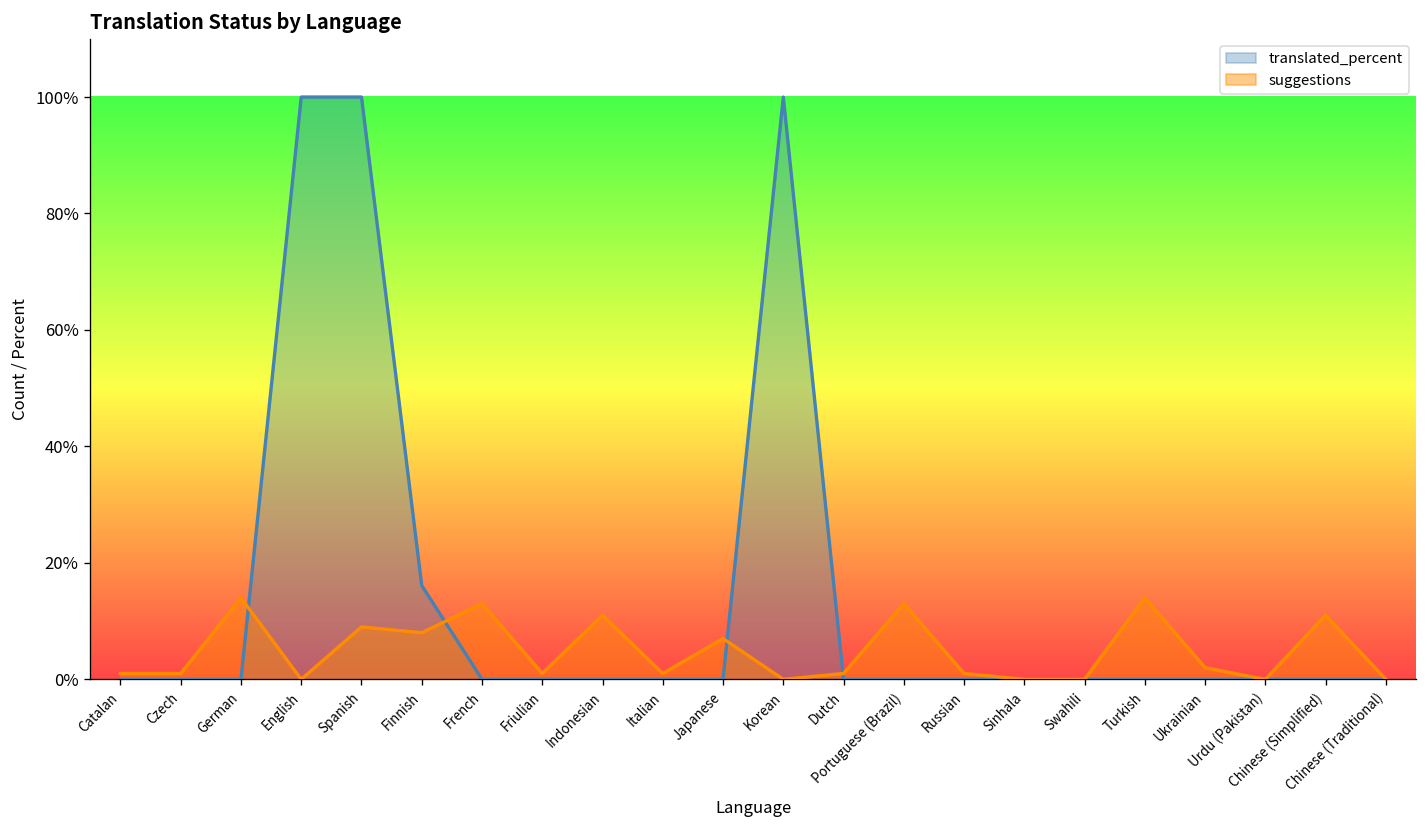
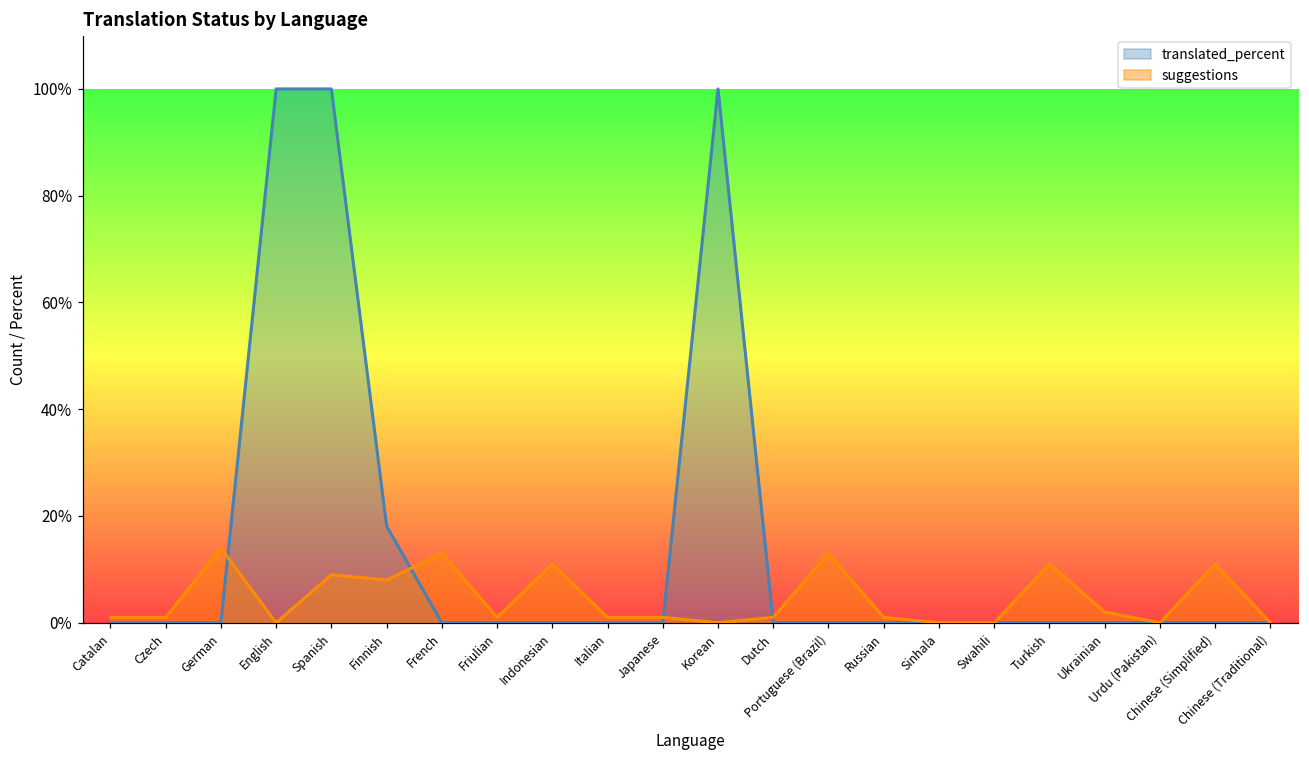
  {
    "translated_percent": {
      "Catalan": "0%",
      "Czech": "0%",
      "German": "0%",
      "English": "100%",
      "Spanish": "100%",
-     "Finnish": "16%",
+     "Finnish": "18%",
      "French": "0%",
      "Friulian": "0%",
      "Indonesian": "0%",
      "Italian": "0%",
      "Japanese": "0%",
      "Korean": "100%",
      "Dutch": "0%",
      "Portuguese (Brazil)": "0%",
      "Russian": "0%",
      "Turkish": "0%",
      "Ukrainian": "0%",
      "Chinese (Simplified)": "0%"
    },
    "suggestions": {
      "Catalan": "1%",
      "Czech": "1%",
      "German": "14%",
      "English": "0%",
      "Spanish": "9%",
      "Finnish": "8%",
      "French": "13%",
      "Friulian": "1%",
      "Indonesian": "11%",
      "Italian": "1%",
-     "Japanese": "7%",
+     "Japanese": "1%",
      "Korean": "0%",
      "Dutch": "1%",
      "Portuguese (Brazil)": "13%",
      "Russian": "1%",
-     "Turkish": "14%",
+     "Turkish": "11%",
      "Ukrainian": "2%",
      "Chinese (Simplified)": "11%"
    }
  }
